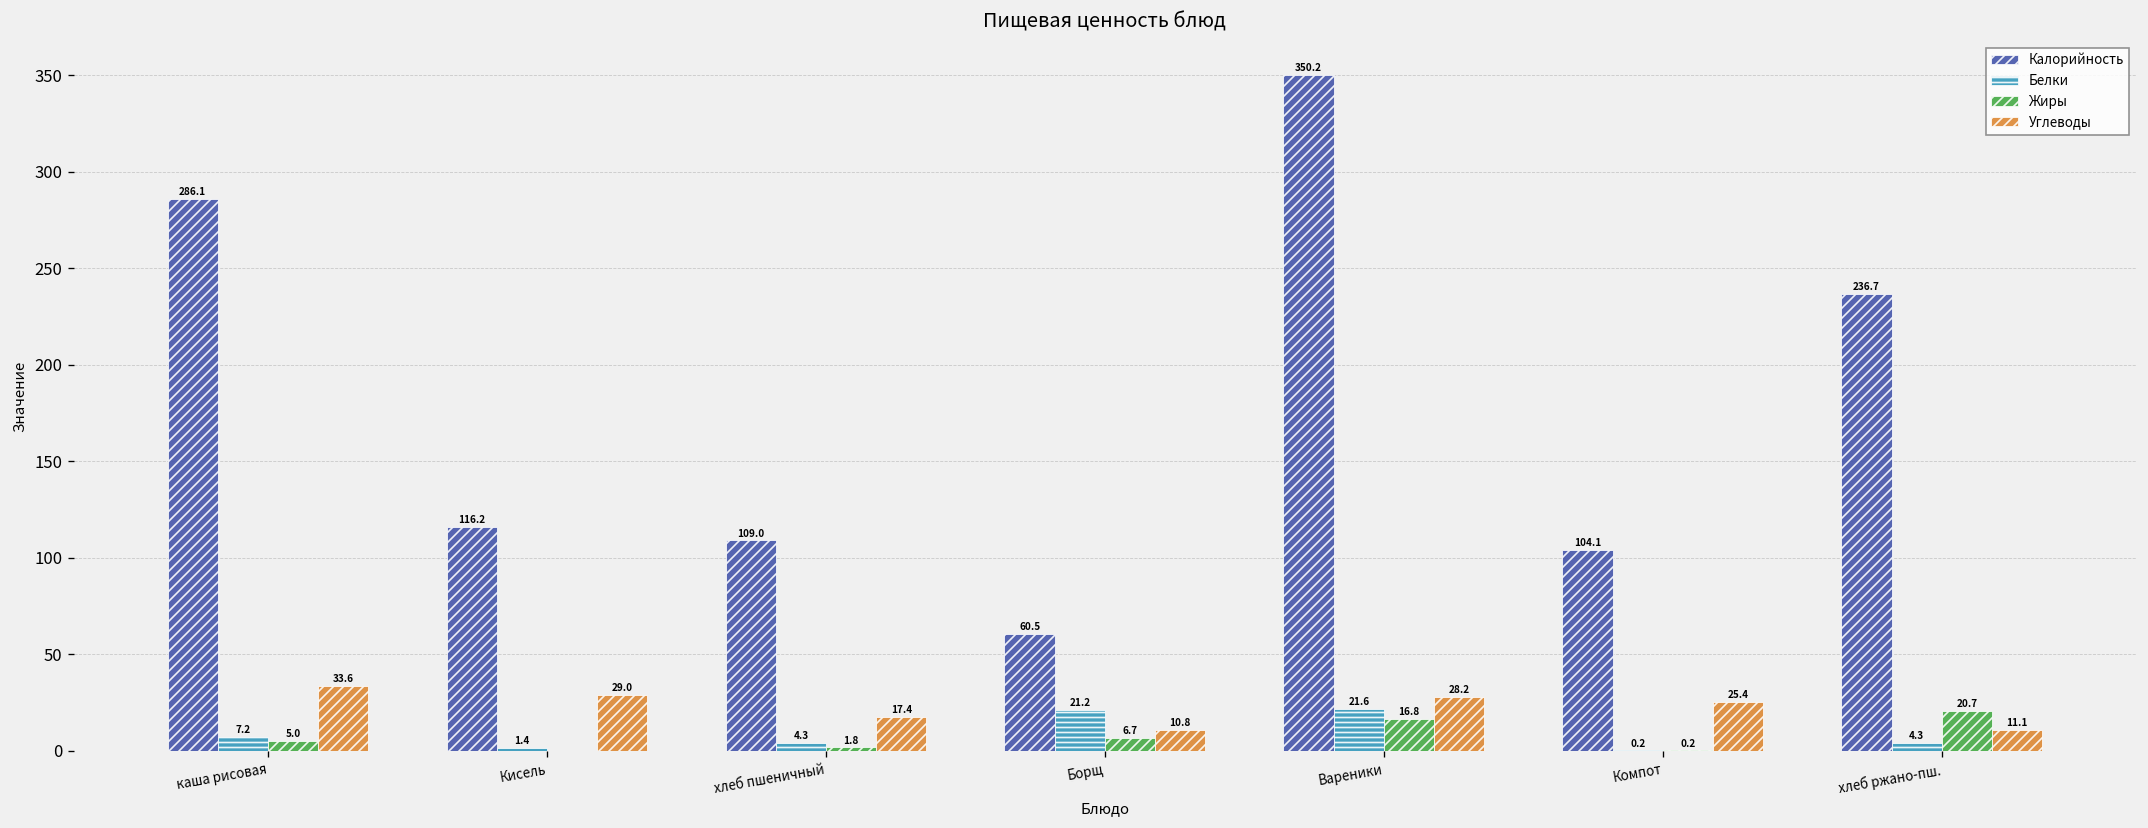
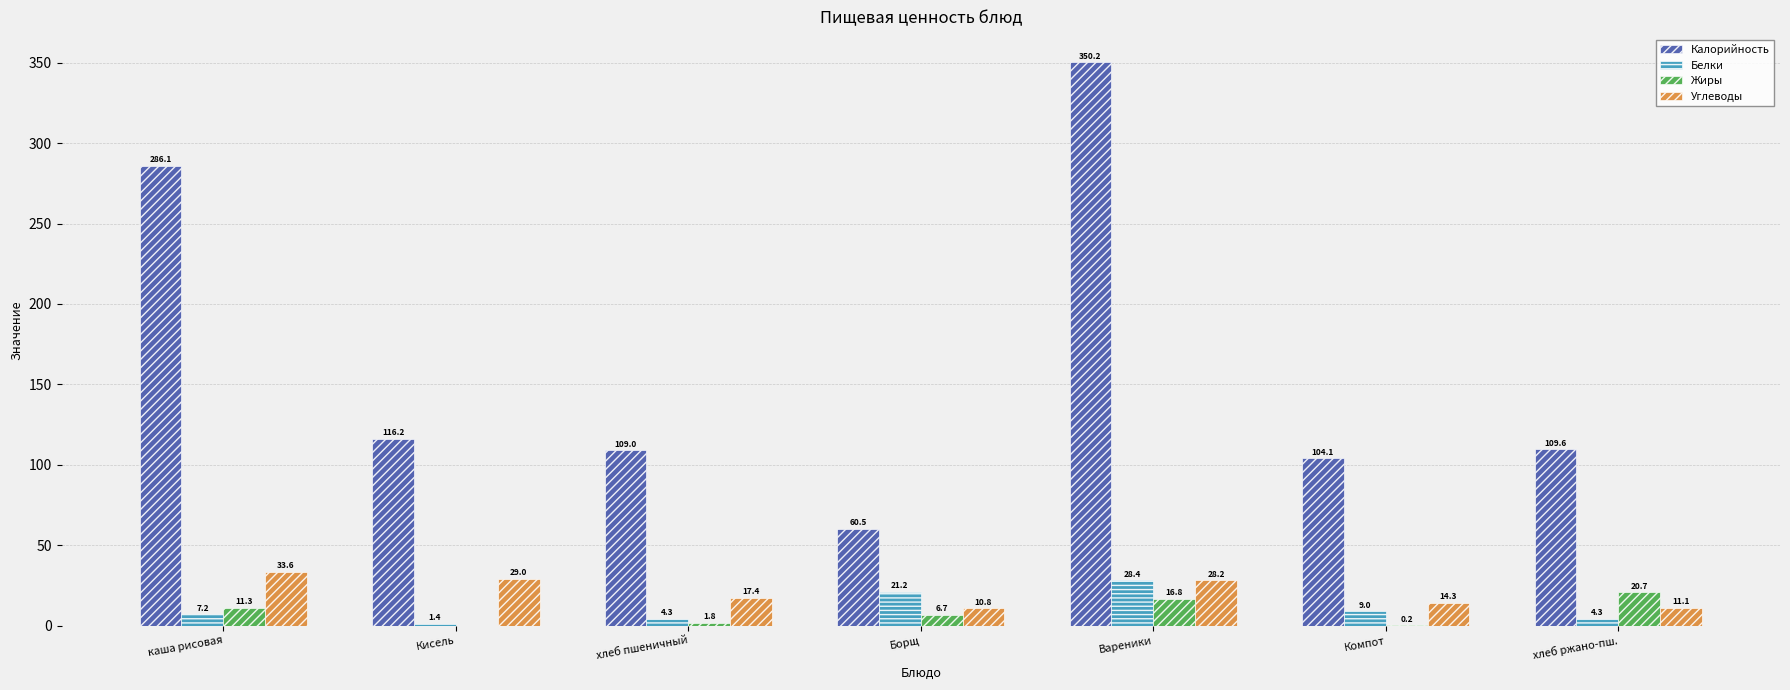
  {
    "Калорийность": {
      "каша рисовая": 286.1,
      "Кисель": 116.2,
      "хлеб пшеничный": 109.0,
      "Борщ": 60.5,
      "Вареники": 350.2,
      "Компот": 104.1,
-     "хлеб ржано-пш.": 236.7
+     "хлеб ржано-пш.": 109.6
    },
    "Белки": {
      "каша рисовая": 7.2,
      "Кисель": 1.4,
      "хлеб пшеничный": 4.3,
      "Борщ": 21.2,
-     "Вареники": 21.6,
-     "Компот": 0.2,
+     "Вареники": 28.4,
+     "Компот": 9.0,
      "хлеб ржано-пш.": 4.3
    },
    "Жиры": {
-     "каша рисовая": 5.0,
+     "каша рисовая": 11.3,
      "хлеб пшеничный": 1.8,
      "Борщ": 6.7,
      "Вареники": 16.8,
      "Компот": 0.2,
      "хлеб ржано-пш.": 20.7
    },
    "Углеводы": {
      "каша рисовая": 33.6,
      "Кисель": 29.0,
      "хлеб пшеничный": 17.4,
      "Борщ": 10.8,
      "Вареники": 28.2,
-     "Компот": 25.4,
+     "Компот": 14.3,
      "хлеб ржано-пш.": 11.1
    }
  }
